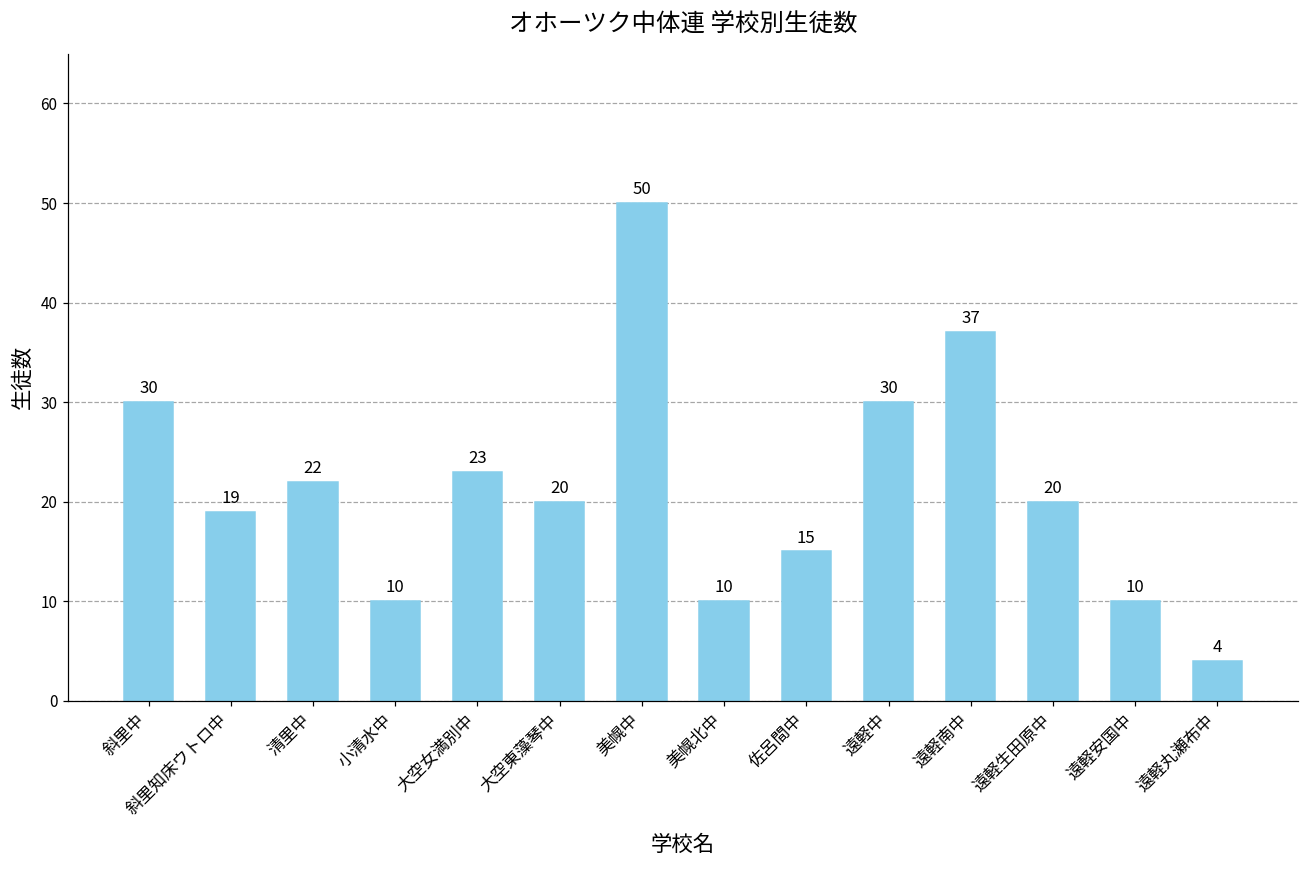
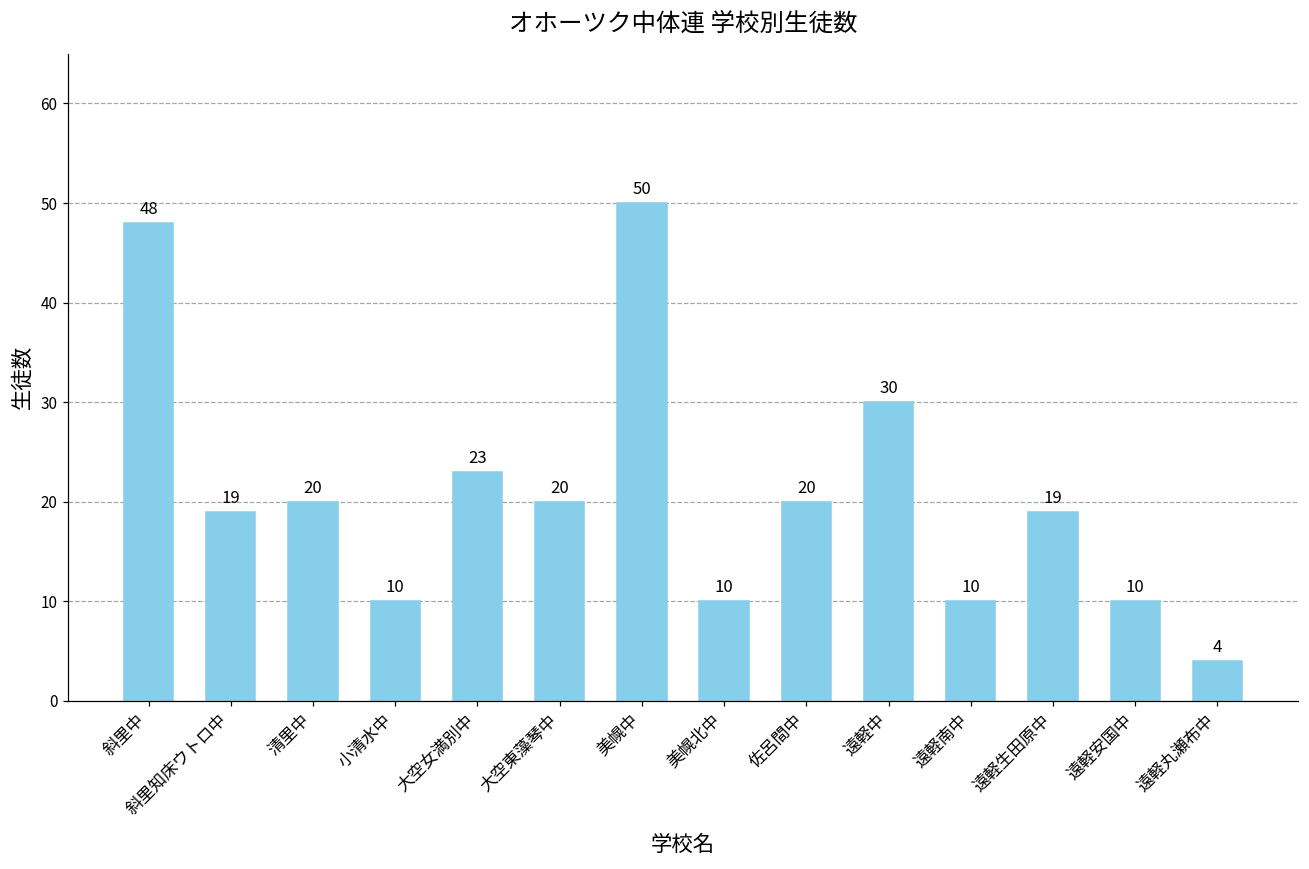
  {
-   "斜里中": 30,
+   "斜里中": 48,
    "斜里知床ウトロ中": 19,
-   "清里中": 22,
+   "清里中": 20,
    "小清水中": 10,
    "大空女満別中": 23,
    "大空東藻琴中": 20,
    "美幌中": 50,
    "美幌北中": 10,
-   "佐呂間中": 15,
+   "佐呂間中": 20,
    "遠軽中": 30,
-   "遠軽南中": 37,
-   "遠軽生田原中": 20,
+   "遠軽南中": 10,
+   "遠軽生田原中": 19,
    "遠軽安国中": 10,
    "遠軽丸瀬布中": 4
  }
